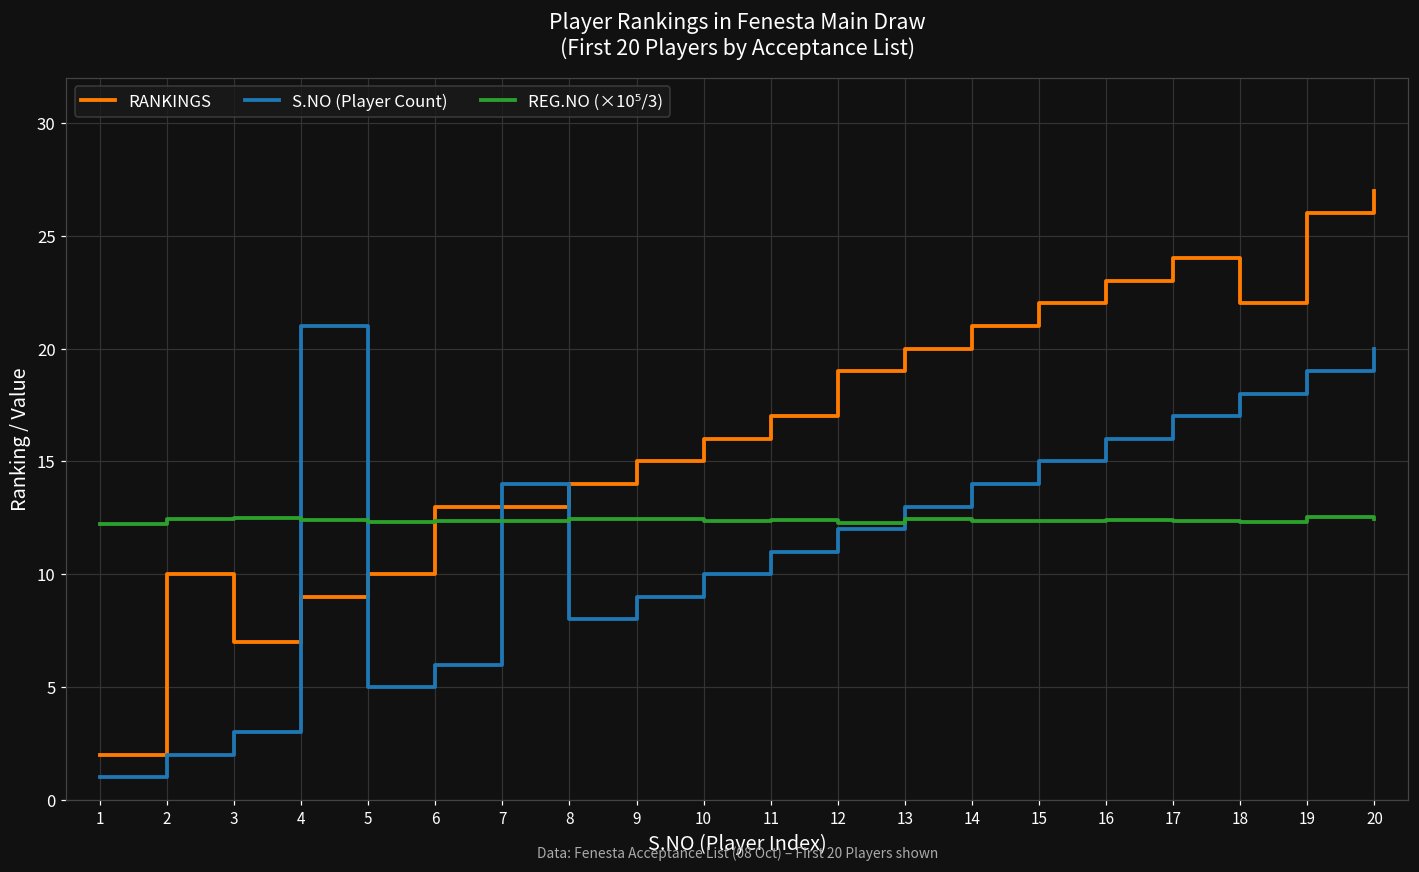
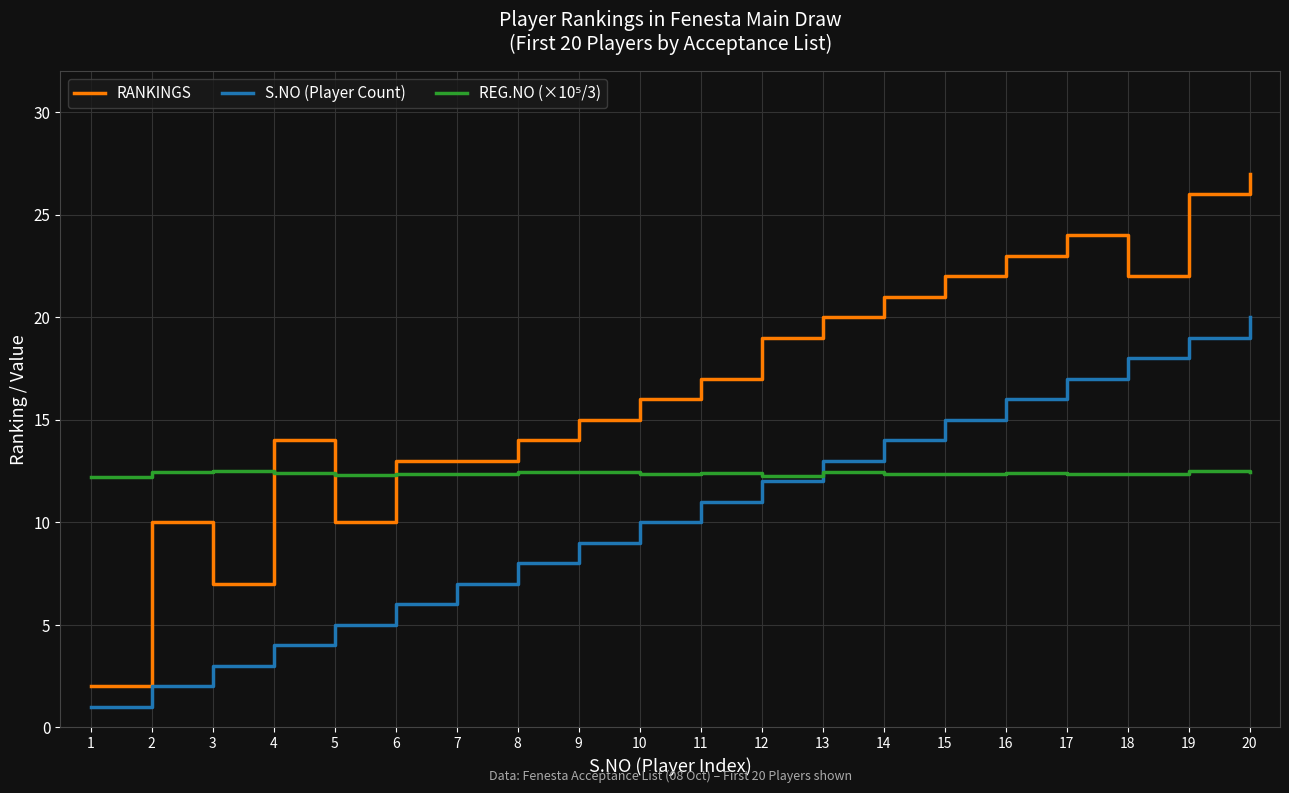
  {
    "RANKINGS": {
      "1": 2,
      "2": 10,
      "3": 7,
-     "4": 9,
+     "4": 14,
      "5": 10,
      "6": 13,
      "7": 13,
      "8": 14,
      "9": 15,
      "10": 16,
      "11": 17,
      "12": 19,
      "13": 20,
      "14": 21,
      "15": 22,
      "16": 23,
      "17": 24,
      "18": 22,
      "19": 26,
      "20": 27
    },
    "S.NO (Player Count)": {
      "1": 1,
      "2": 2,
      "3": 3,
-     "4": 21,
+     "4": 4,
      "5": 5,
      "6": 6,
-     "7": 14,
+     "7": 7,
      "8": 8,
      "9": 9,
      "10": 10,
      "11": 11,
      "12": 12,
      "13": 13,
      "14": 14,
      "15": 15,
      "16": 16,
      "17": 17,
      "18": 18,
      "19": 19,
      "20": 20
    },
    "REG.NO (×10⁵/3)": {
      "1": 12.2,
      "2": 12.4,
      "3": 12.5,
      "4": 12.4,
      "5": 12.3,
      "6": 12.3,
      "7": 12.4,
      "8": 12.4,
      "9": 12.4,
      "10": 12.3,
      "11": 12.4,
      "12": 12.3,
      "13": 12.4,
      "14": 12.3,
      "15": 12.4,
      "16": 12.4,
      "17": 12.3,
      "18": 12.3,
      "19": 12.5,
      "20": 12.4
    }
  }
